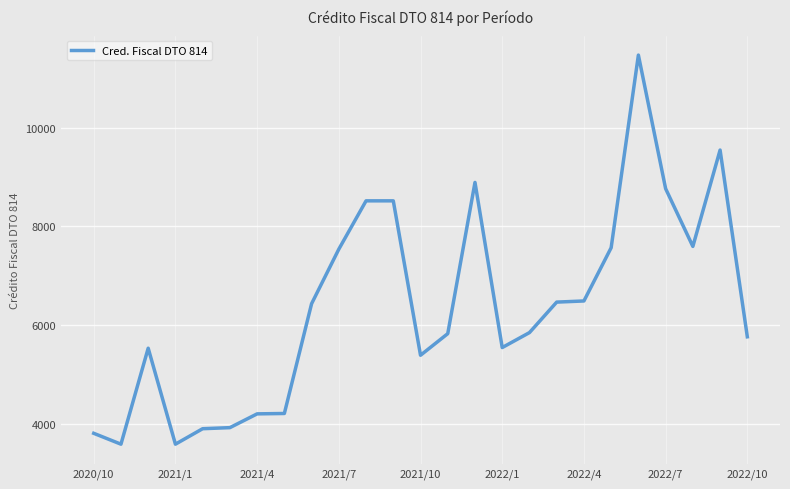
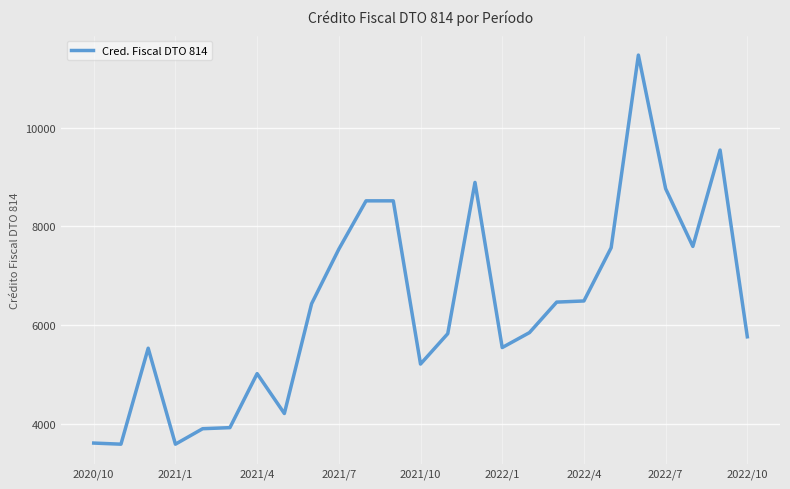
  {
-   "2020/10": 3800,
+   "2020/10": 3600,
    "2021/1": 3600,
-   "2021/4": 4200,
+   "2021/4": 5000,
    "2021/7": 7500,
-   "2021/10": 5400,
+   "2021/10": 5200,
    "2022/1": 5600,
    "2022/4": 6500,
    "2022/7": 8800,
    "2022/10": 5800
  }
